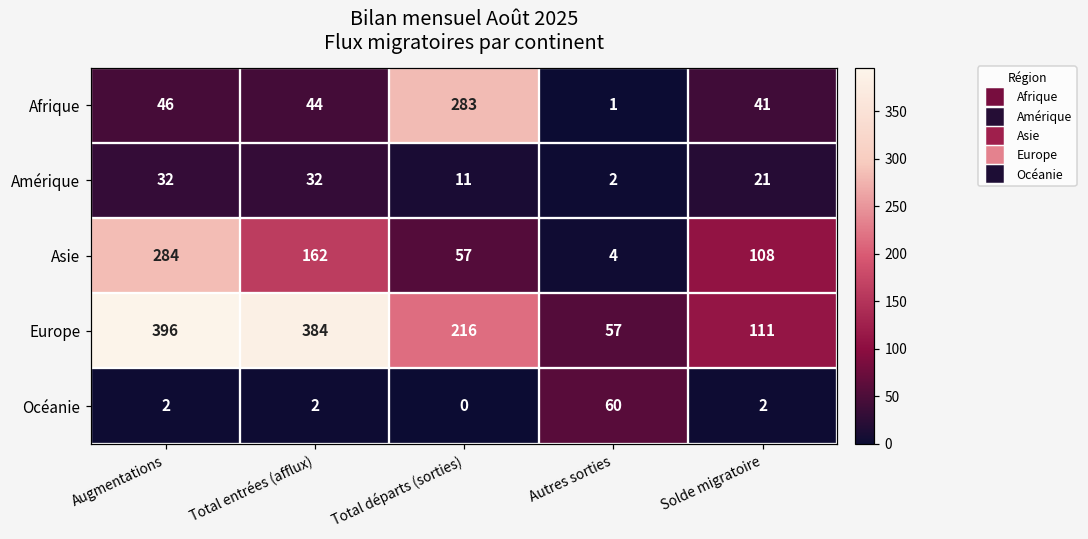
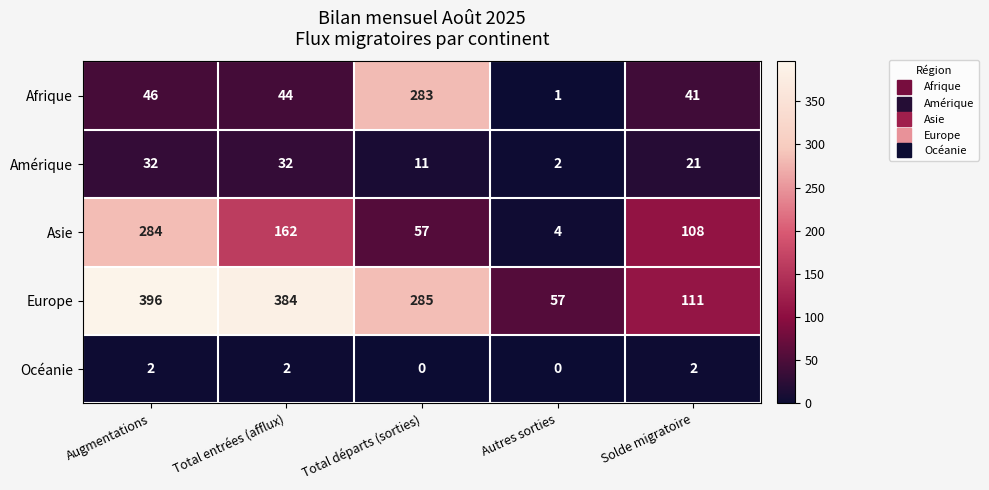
  {
    "Afrique": {
      "Augmentations": 46,
      "Total entrées (afflux)": 44,
      "Total départs (sorties)": 283,
      "Autres sorties": 1,
      "Solde migratoire": 41
    },
    "Amérique": {
      "Augmentations": 32,
      "Total entrées (afflux)": 32,
      "Total départs (sorties)": 11,
      "Autres sorties": 2,
      "Solde migratoire": 21
    },
    "Asie": {
      "Augmentations": 284,
      "Total entrées (afflux)": 162,
      "Total départs (sorties)": 57,
      "Autres sorties": 4,
      "Solde migratoire": 108
    },
    "Europe": {
      "Augmentations": 396,
      "Total entrées (afflux)": 384,
-     "Total départs (sorties)": 216,
+     "Total départs (sorties)": 285,
      "Autres sorties": 57,
      "Solde migratoire": 111
    },
    "Océanie": {
      "Augmentations": 2,
      "Total entrées (afflux)": 2,
      "Total départs (sorties)": 0,
-     "Autres sorties": 60,
+     "Autres sorties": 0,
      "Solde migratoire": 2
    }
  }
